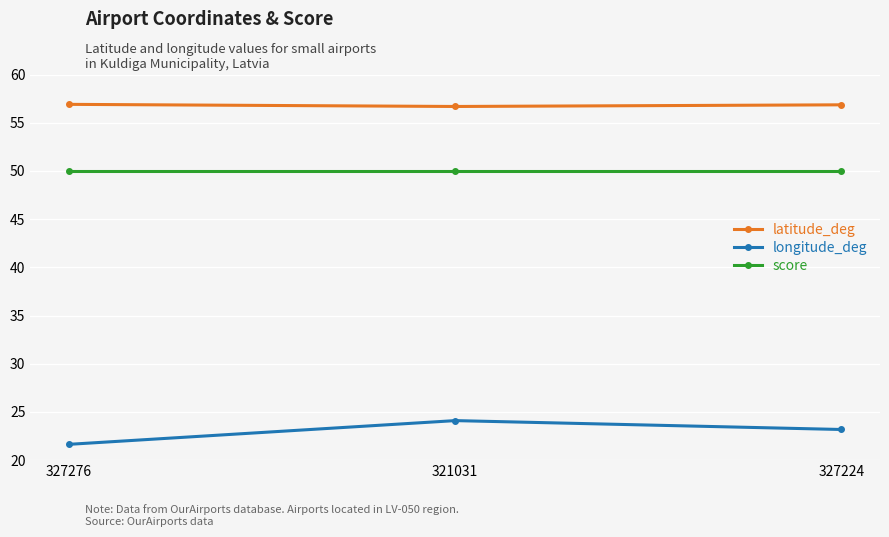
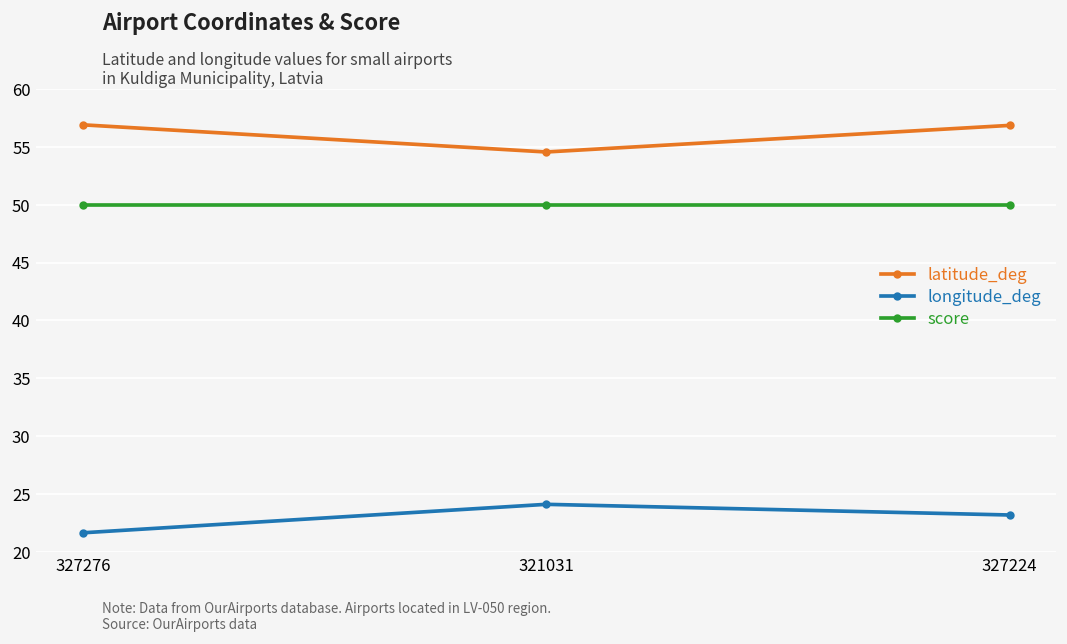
  {
    "latitude_deg": {
      "327276": 57,
-     "321031": 57,
+     "321031": 55,
      "327224": 57
    },
    "longitude_deg": {
      "327276": 22,
      "321031": 24,
      "327224": 23
    },
    "score": {
      "327276": 50,
      "321031": 50,
      "327224": 50
    }
  }
